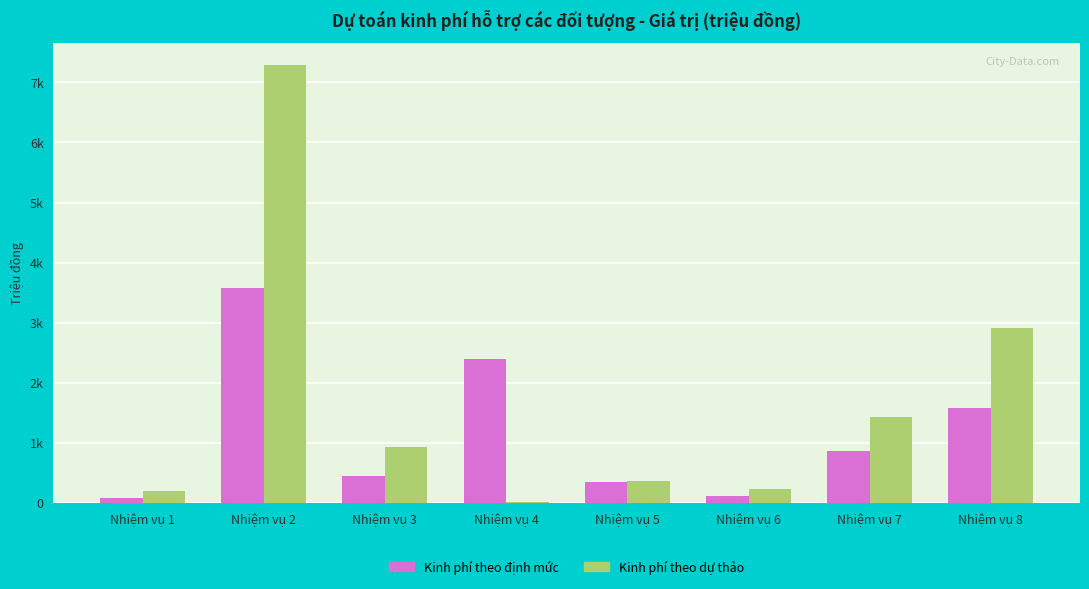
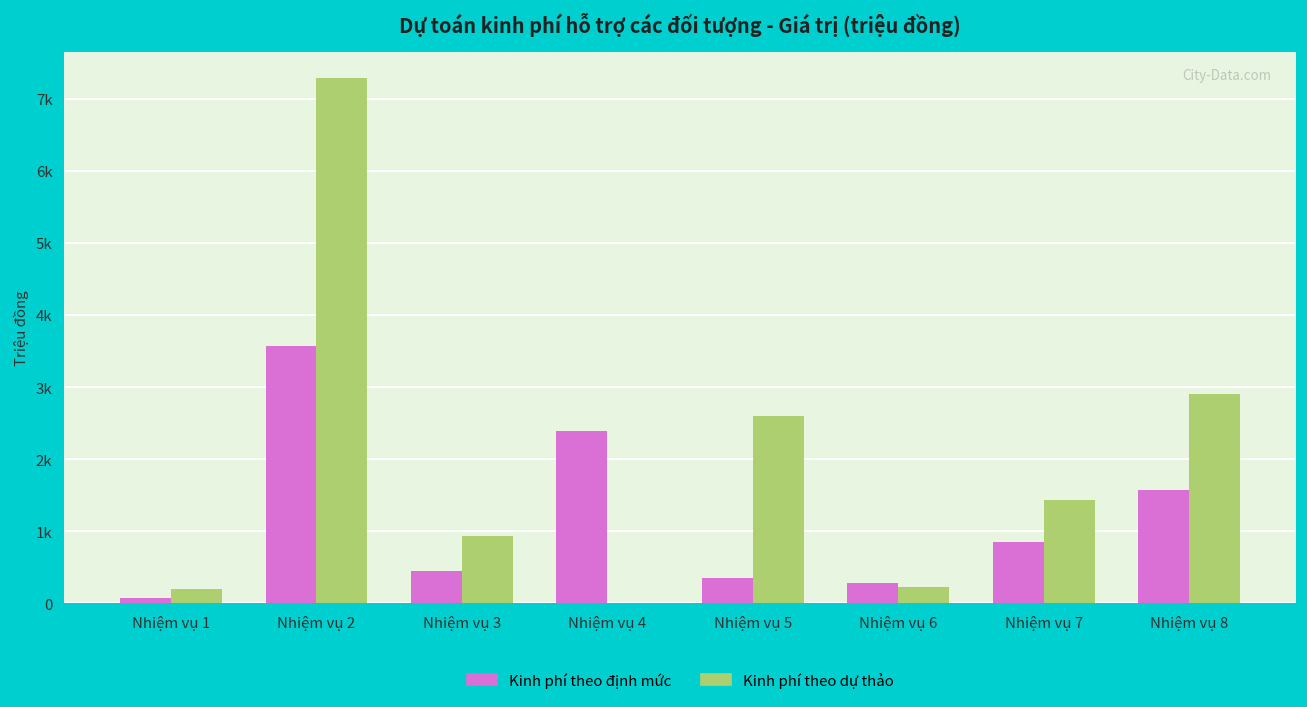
  {
    "Kinh phí theo định mức": {
      "Nhiệm vụ 1": 100,
      "Nhiệm vụ 2": 3600,
      "Nhiệm vụ 3": 400,
      "Nhiệm vụ 4": 2400,
      "Nhiệm vụ 5": 300,
-     "Nhiệm vụ 6": 100,
+     "Nhiệm vụ 6": 300,
      "Nhiệm vụ 7": 900,
      "Nhiệm vụ 8": 1600
    },
    "Kinh phí theo dự thảo": {
      "Nhiệm vụ 1": 200,
      "Nhiệm vụ 2": 7300,
      "Nhiệm vụ 3": 900,
-     "Nhiệm vụ 5": 400,
+     "Nhiệm vụ 5": 2600,
      "Nhiệm vụ 6": 200,
      "Nhiệm vụ 7": 1400,
      "Nhiệm vụ 8": 2900
    }
  }
